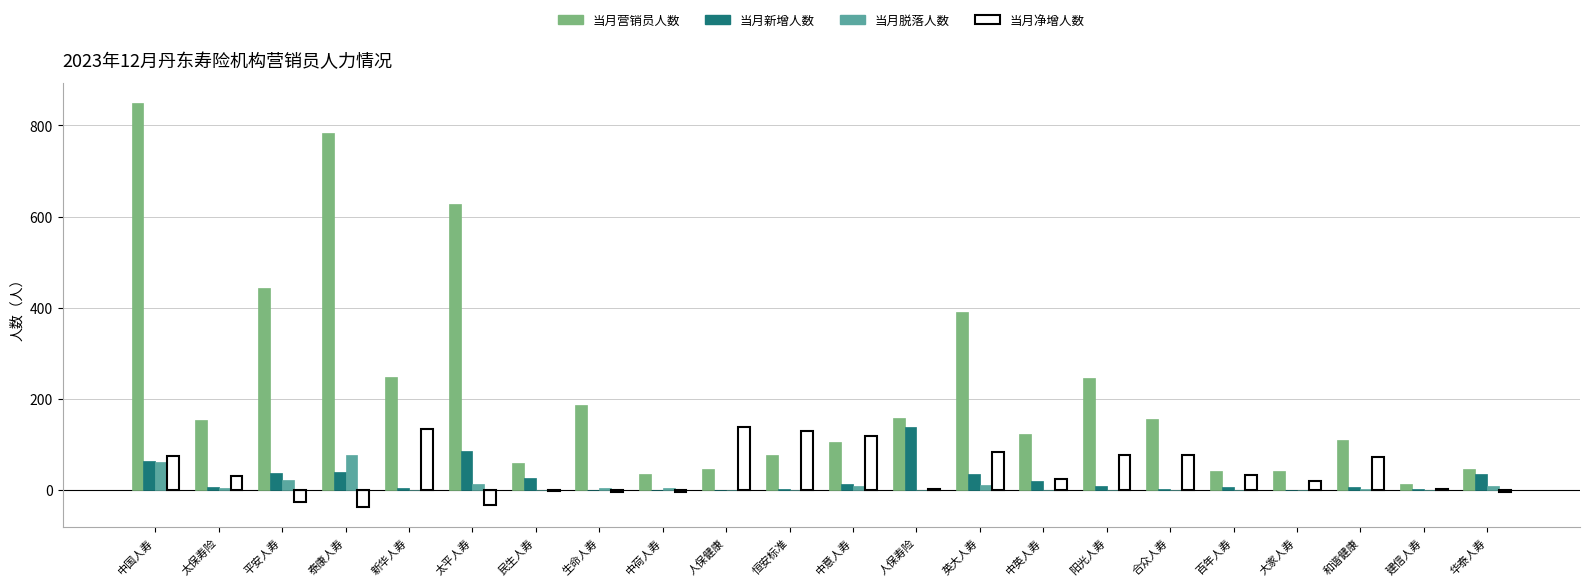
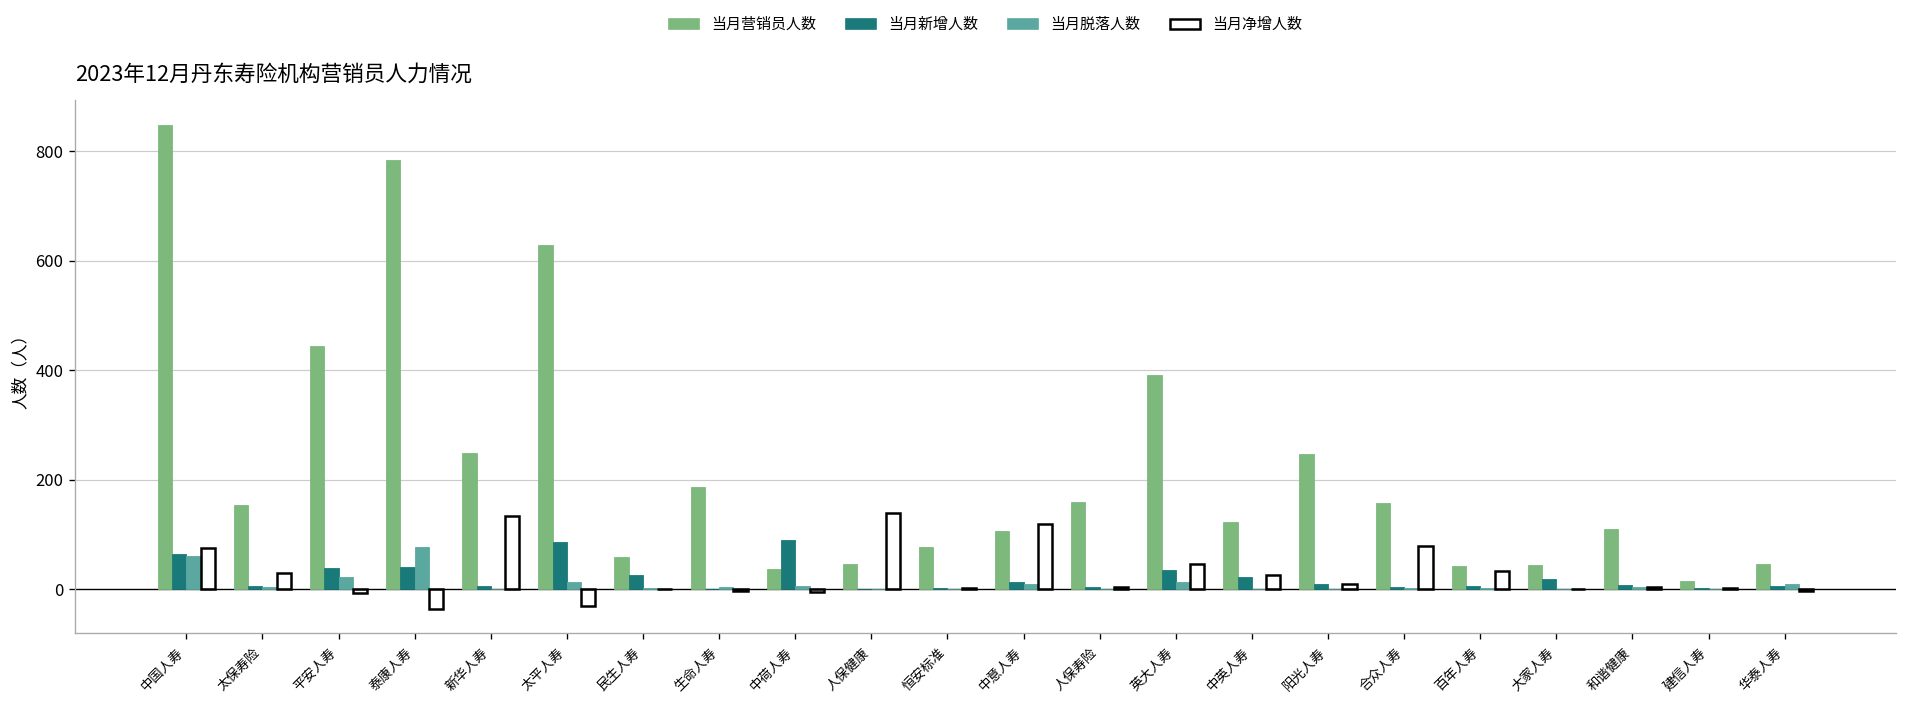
  {
    "当月新增人数": {
      "中国人寿": 60,
      "太保寿险": 10,
      "平安人寿": 40,
      "泰康人寿": 40,
      "太平人寿": 90,
      "民生人寿": 30,
      "生命人寿": 0,
-     "中荷人寿": 0,
+     "中荷人寿": 90,
      "人保健康": 0,
      "中意人寿": 10,
-     "人保寿险": 140,
+     "人保寿险": 0,
      "英大人寿": 40,
      "中英人寿": 20,
      "阳光人寿": 10,
      "百年人寿": 10,
-     "大家人寿": 0,
+     "大家人寿": 20,
      "和谐健康": 10,
-     "华泰人寿": 40
+     "华泰人寿": 10
    },
    "当月净增人数": {
      "中国人寿": 80,
      "太保寿险": 30,
-     "平安人寿": -30,
+     "平安人寿": -10,
      "泰康人寿": -40,
      "新华人寿": 130,
      "太平人寿": -30,
      "人保健康": 140,
-     "恒安标准": 130,
+     "恒安标准": 0,
      "中意人寿": 120,
-     "英大人寿": 80,
+     "英大人寿": 50,
      "中英人寿": 30,
-     "阳光人寿": 80,
+     "阳光人寿": 10,
      "合众人寿": 80,
      "百年人寿": 30,
-     "大家人寿": 20,
-     "和谐健康": 70
+     "大家人寿": 0,
+     "和谐健康": 0
    }
  }
